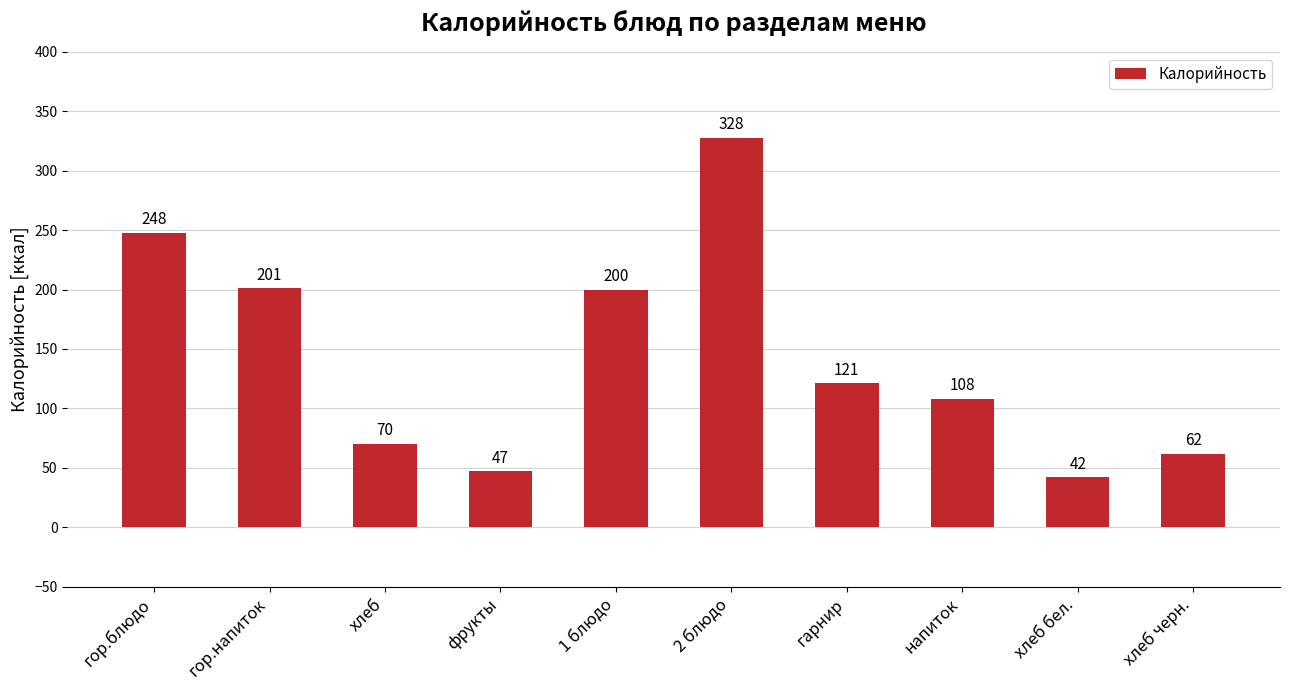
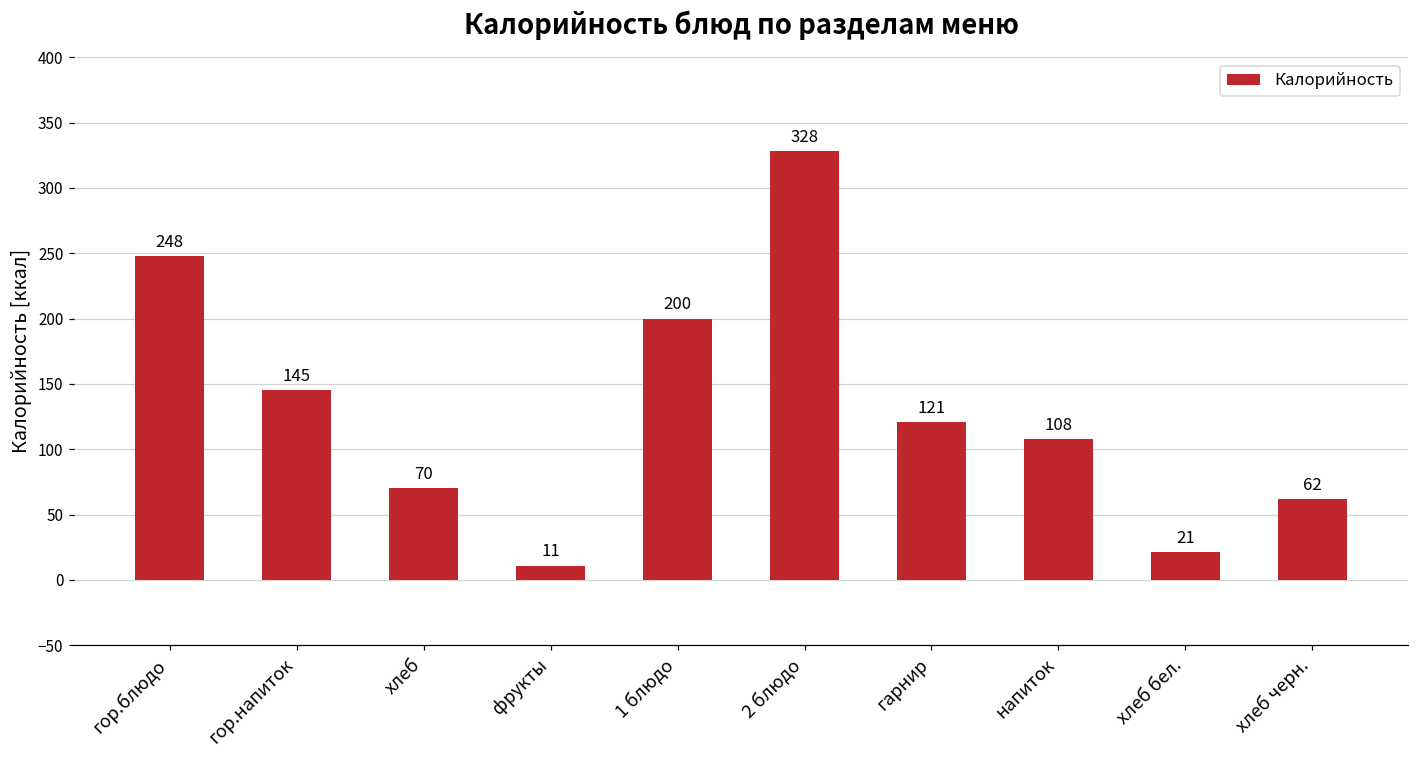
  {
    "гор.блюдо": 248,
-   "гор.напиток": 201,
+   "гор.напиток": 145,
    "хлеб": 70,
-   "фрукты": 47,
+   "фрукты": 11,
    "1 блюдо": 200,
    "2 блюдо": 328,
    "гарнир": 121,
    "напиток": 108,
-   "хлеб бел.": 42,
+   "хлеб бел.": 21,
    "хлеб черн.": 62
  }
